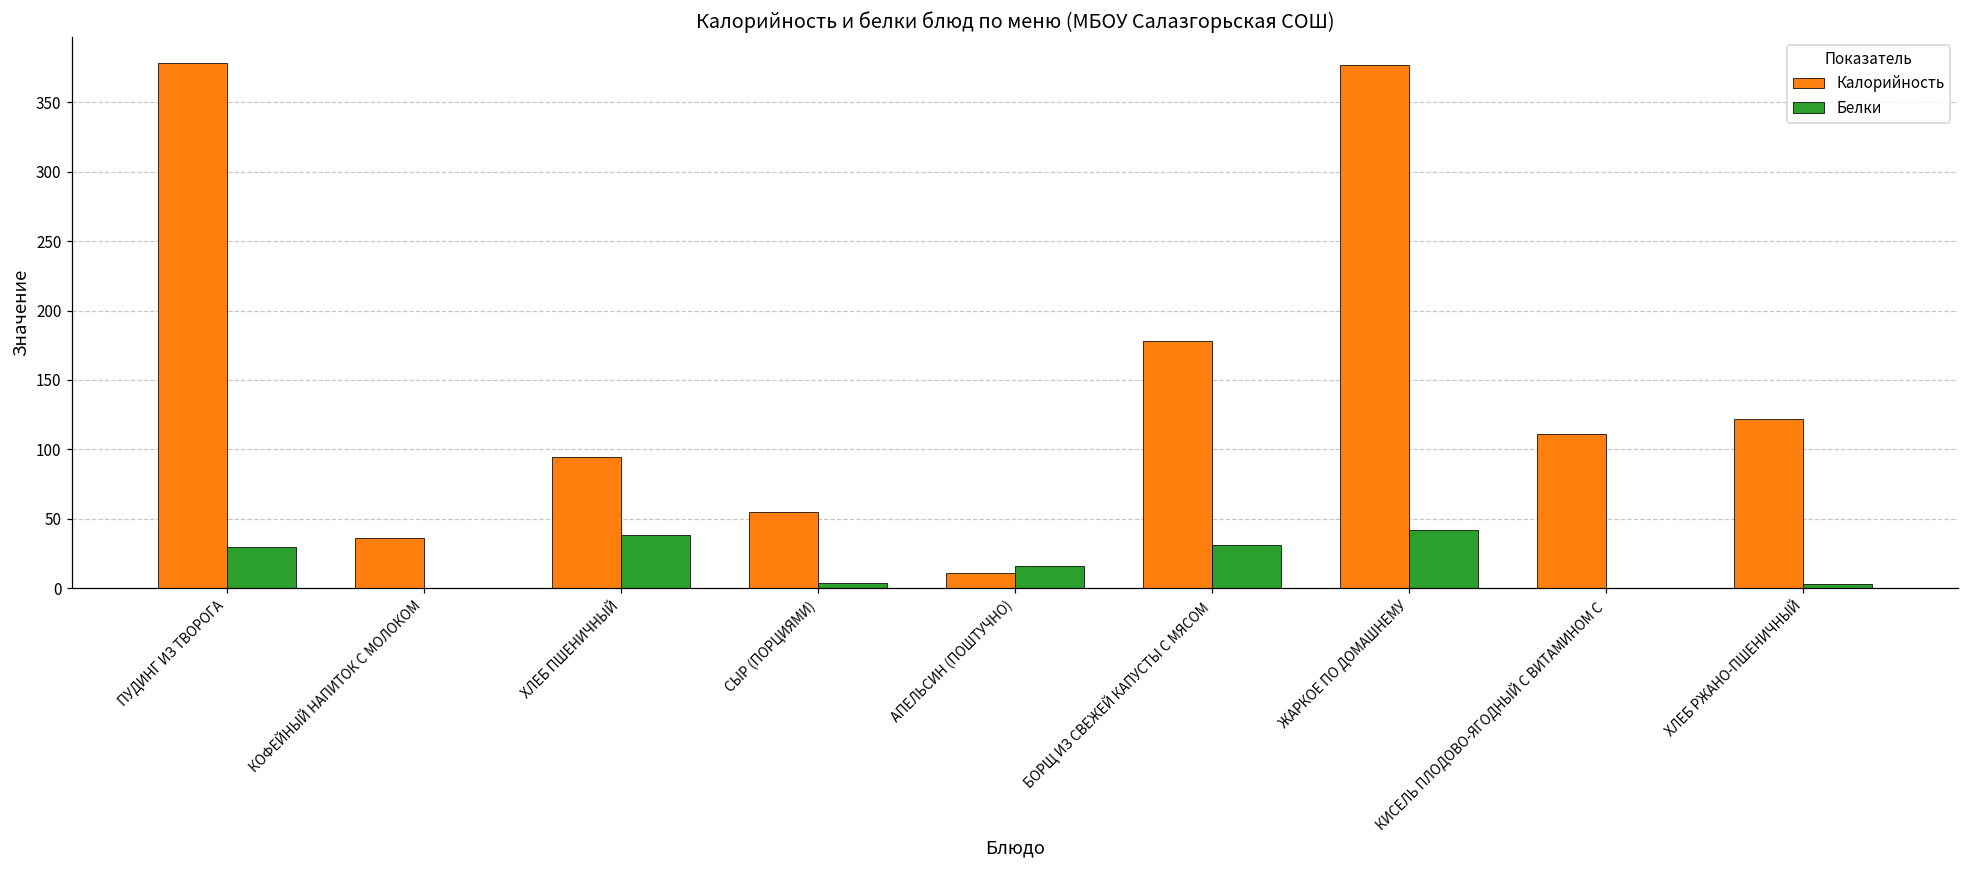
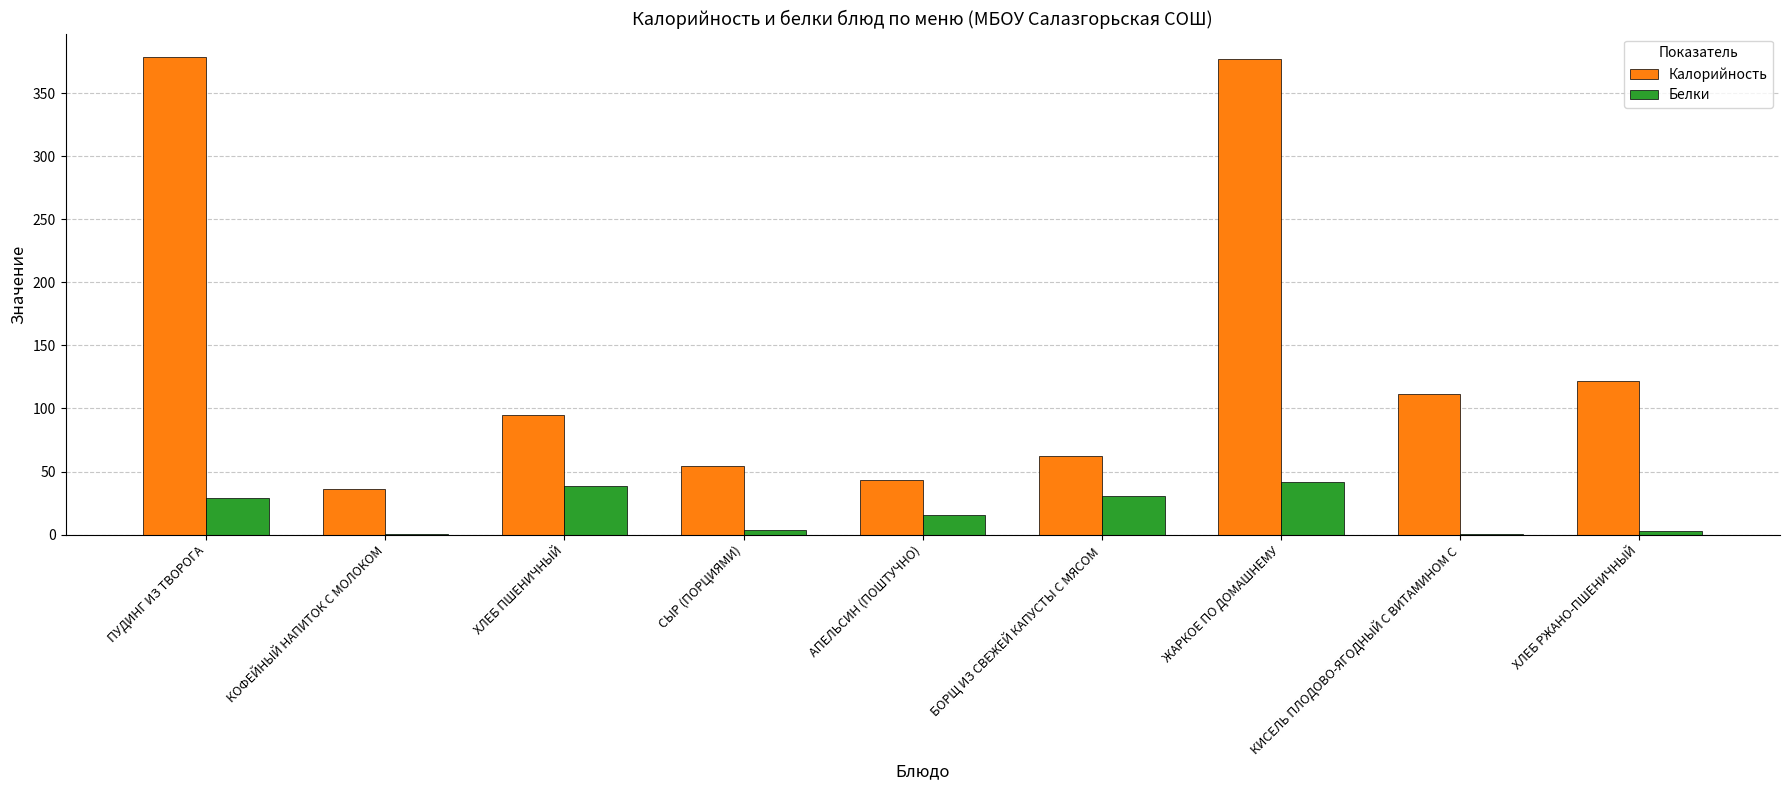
  {
    "Калорийность": {
      "ПУДИНГ ИЗ ТВОРОГА": 378,
      "КОФЕЙНЫЙ НАПИТОК С МОЛОКОМ": 36,
      "ХЛЕБ ПШЕНИЧНЫЙ": 95,
      "СЫР (ПОРЦИЯМИ)": 55,
-     "АПЕЛЬСИН (ПОШТУЧНО)": 11,
-     "БОРЩ ИЗ СВЕЖЕЙ КАПУСТЫ С МЯСОМ": 178,
+     "АПЕЛЬСИН (ПОШТУЧНО)": 43,
+     "БОРЩ ИЗ СВЕЖЕЙ КАПУСТЫ С МЯСОМ": 62,
      "ЖАРКОЕ ПО ДОМАШНЕМУ": 377,
      "КИСЕЛЬ ПЛОДОВО-ЯГОДНЫЙ С ВИТАМИНОМ С": 111,
      "ХЛЕБ РЖАНО-ПШЕНИЧНЫЙ": 122
    },
    "Белки": {
      "ПУДИНГ ИЗ ТВОРОГА": 29,
      "ХЛЕБ ПШЕНИЧНЫЙ": 38,
      "СЫР (ПОРЦИЯМИ)": 4,
      "АПЕЛЬСИН (ПОШТУЧНО)": 16,
      "БОРЩ ИЗ СВЕЖЕЙ КАПУСТЫ С МЯСОМ": 31,
      "ЖАРКОЕ ПО ДОМАШНЕМУ": 42,
      "ХЛЕБ РЖАНО-ПШЕНИЧНЫЙ": 3
    }
  }
